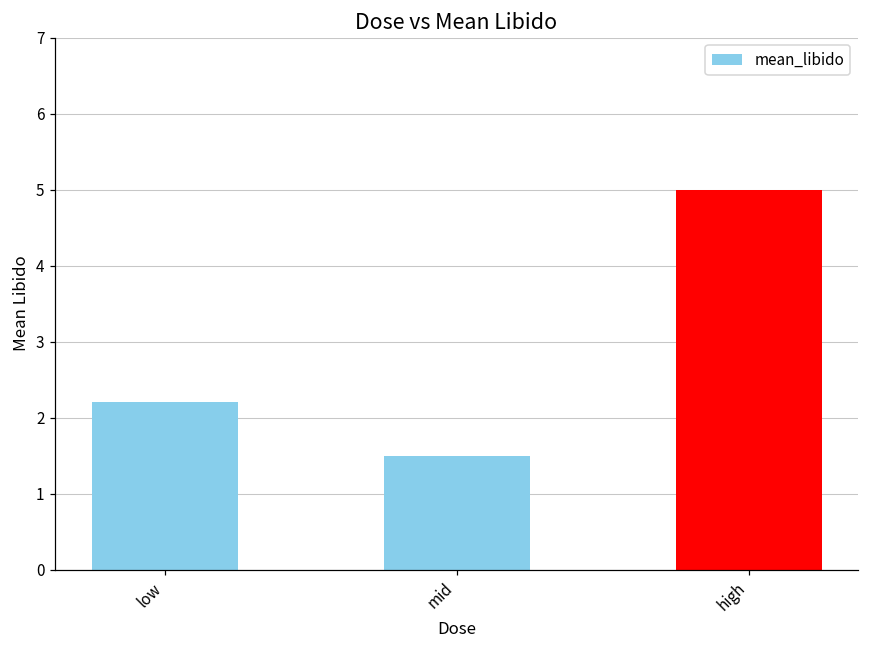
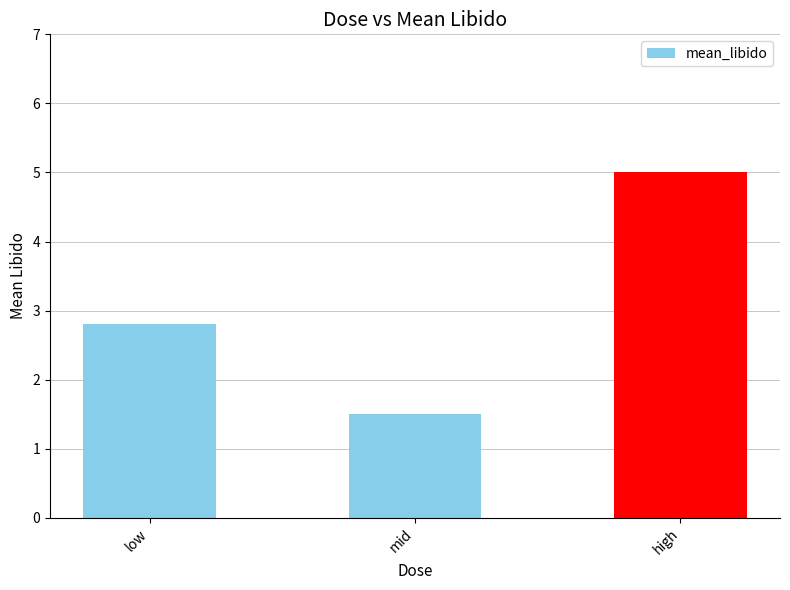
  {
-   "low": 2.2,
+   "low": 2.8,
    "mid": 1.5,
    "high": 5.0
  }
